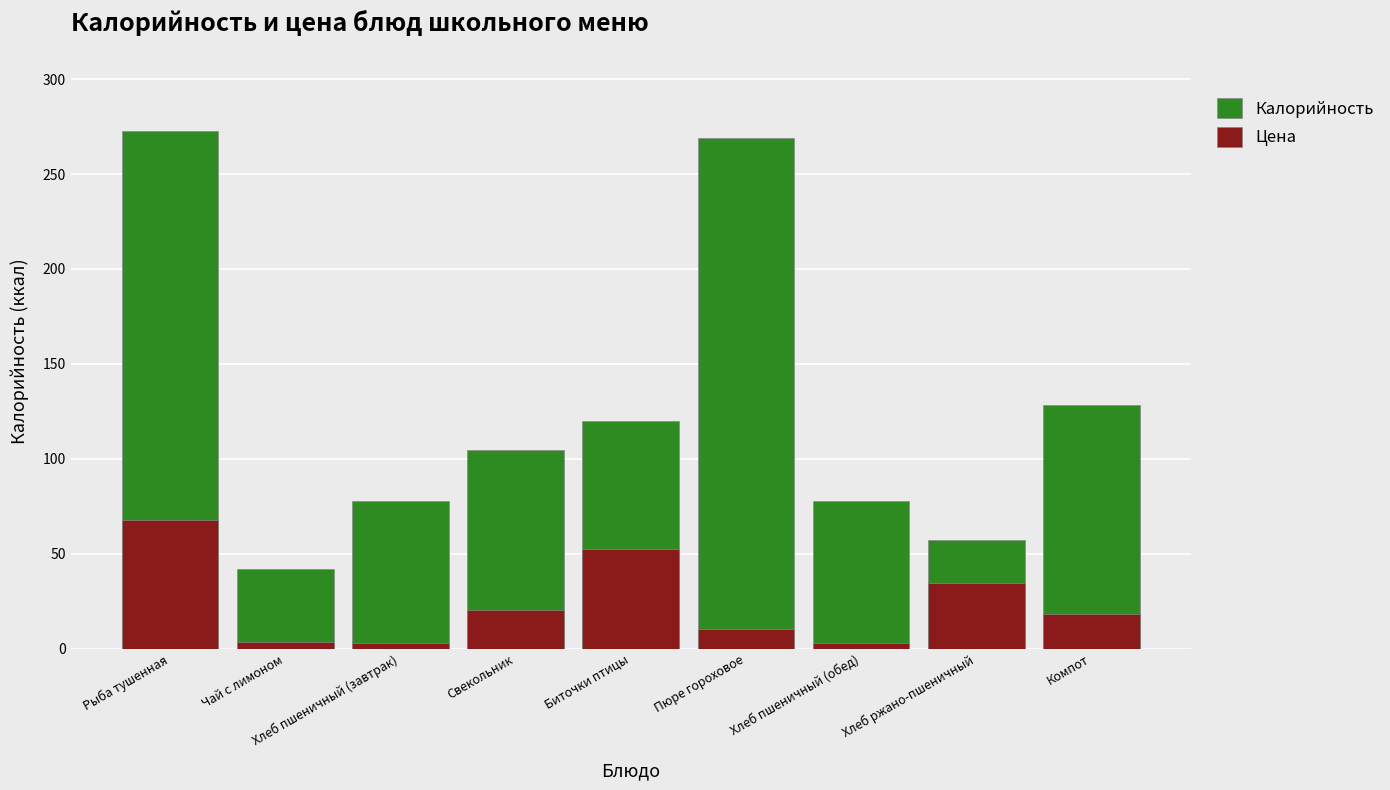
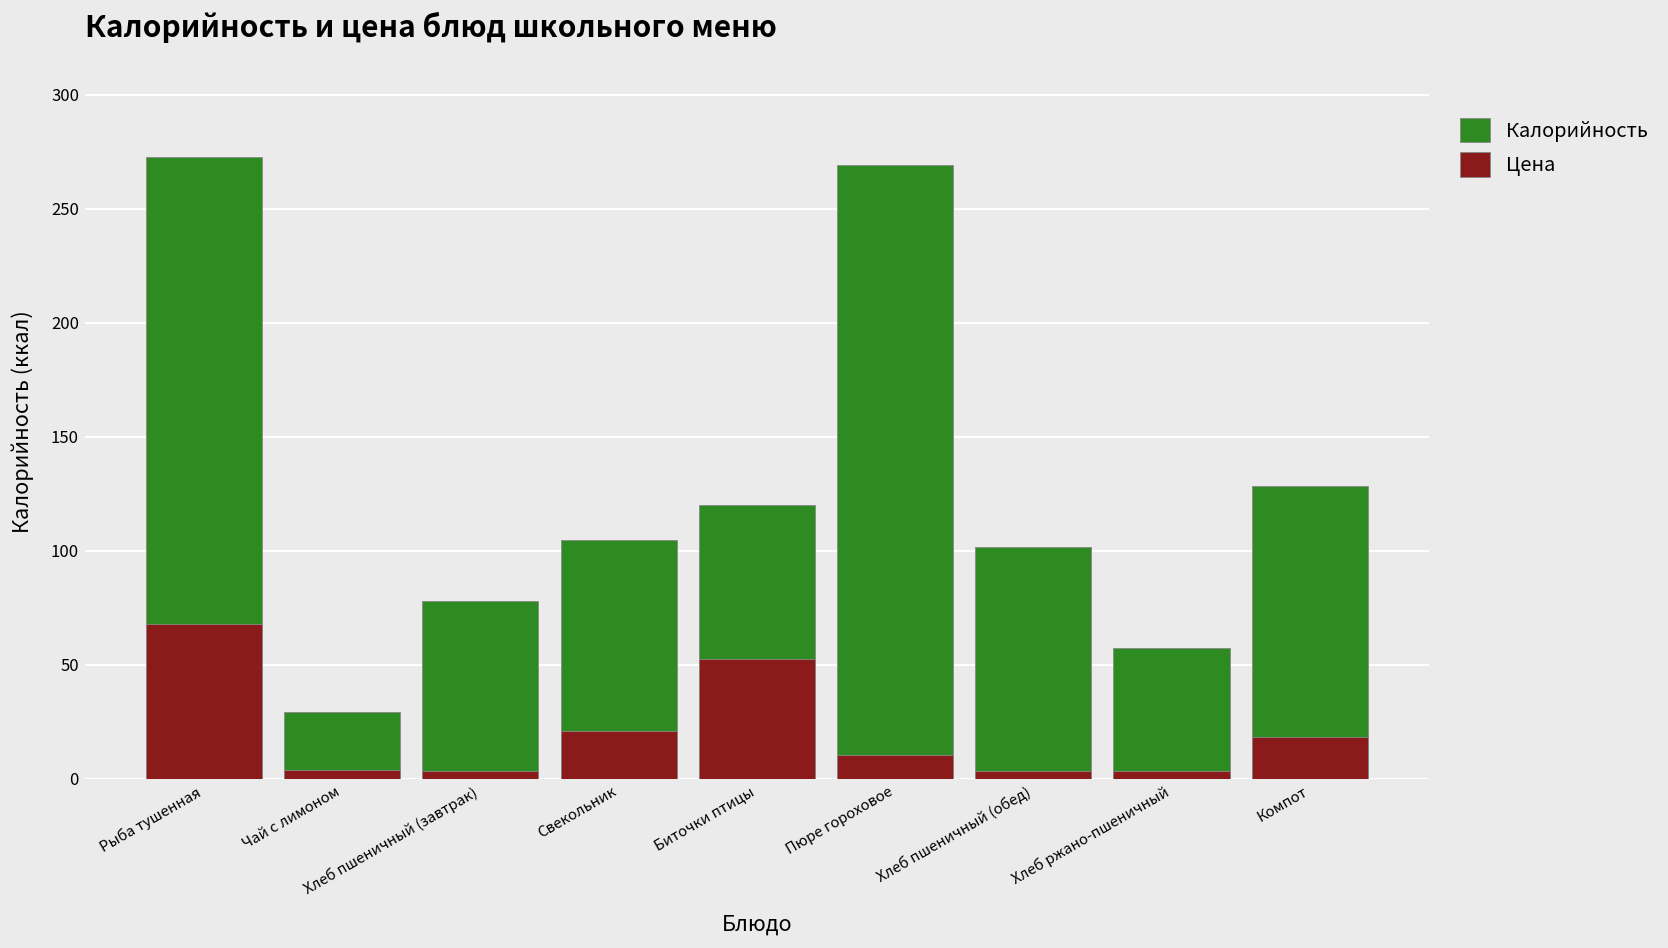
  {
    "Калорийность": {
      "Рыба тушенная": 273,
-     "Чай с лимоном": 42,
+     "Чай с лимоном": 29,
      "Хлеб пшеничный (завтрак)": 78,
      "Свекольник": 105,
      "Биточки птицы": 120,
      "Пюре гороховое": 269,
-     "Хлеб пшеничный (обед)": 78,
+     "Хлеб пшеничный (обед)": 102,
      "Хлеб ржано-пшеничный": 58,
      "Компот": 129
    },
    "Цена": {
-     "Хлеб ржано-пшеничный": 35
+     "Хлеб ржано-пшеничный": 3
    }
  }
